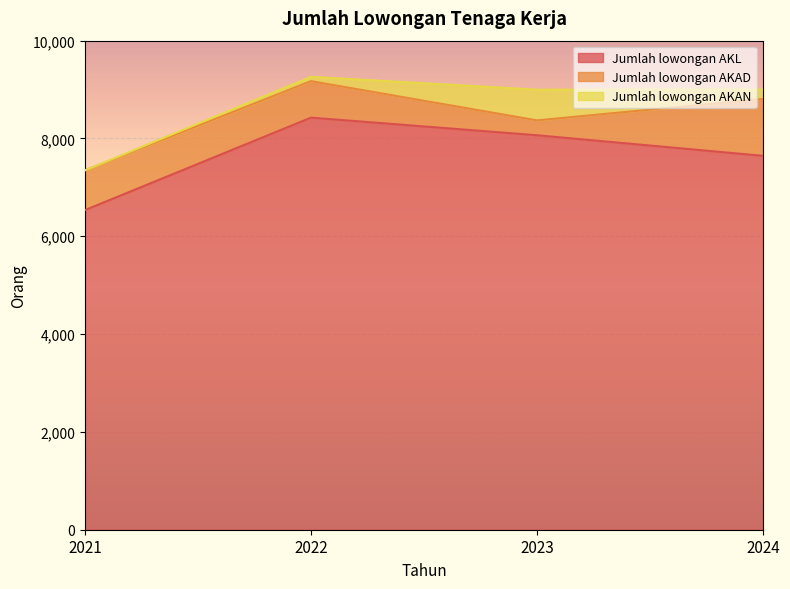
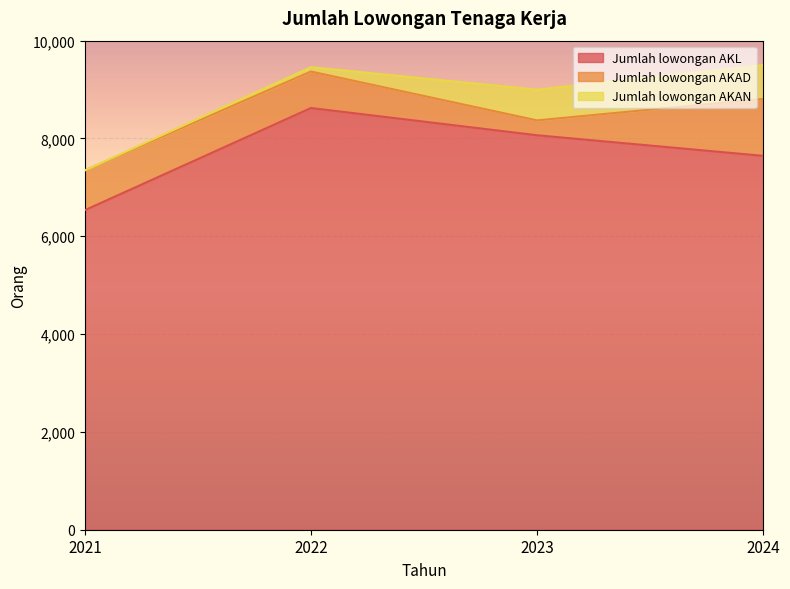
  {
    "Jumlah lowongan AKL": {
      "2021": "6,500",
-     "2022": "8,400",
+     "2022": "8,600",
      "2023": "8,100",
      "2024": "7,600"
    },
    "Jumlah lowongan AKAD": {
      "2022": "700",
      "2023": "300",
      "2024": "1,200"
    },
    "Jumlah lowongan AKAN": {
      "2022": "100",
      "2023": "600",
-     "2024": "200"
+     "2024": "700"
    }
  }
